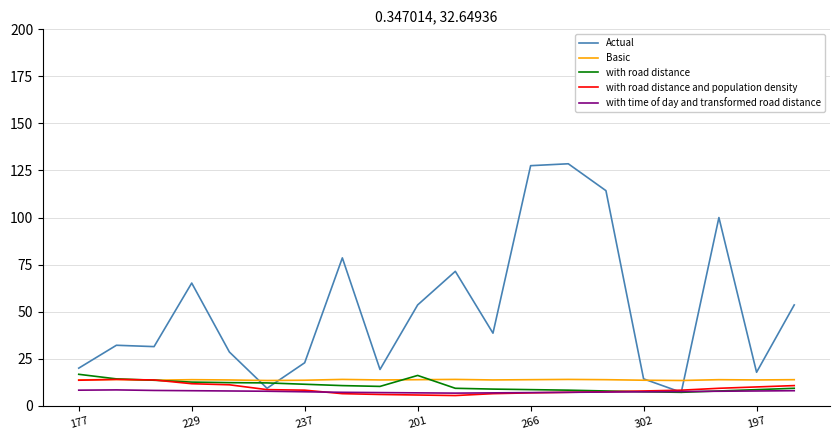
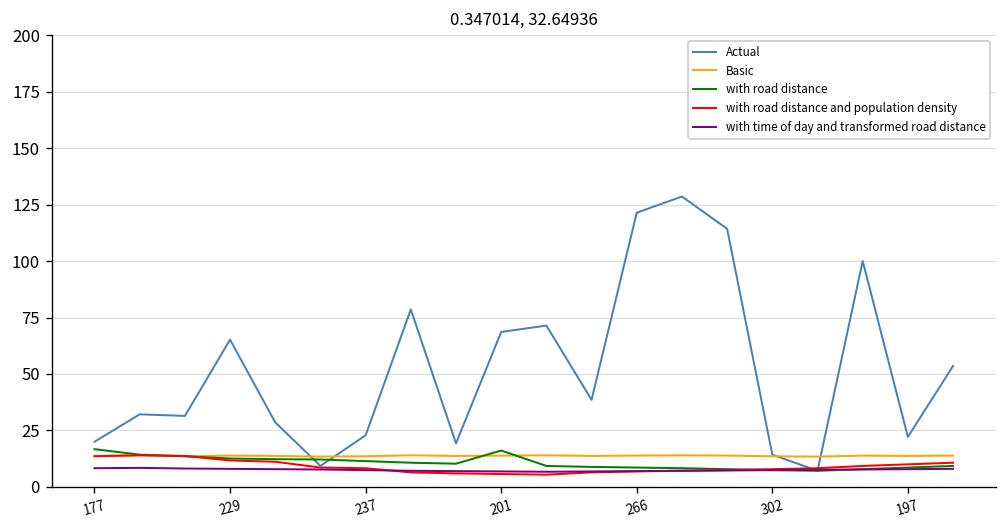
  {
    "Actual": {
      "177": 20,
      "229": 65,
      "237": 23,
-     "201": 54,
-     "266": 128,
-     "197": 18
+     "201": 69,
+     "266": 121,
+     "197": 22
    },
    "Basic": {
      "237": 14,
      "201": 14,
      "266": 14,
      "197": 14
    },
    "with road distance": {
      "177": 17,
      "237": 11,
      "201": 16,
      "266": 9
    },
    "with road distance and population density": {
      "197": 10
    },
    "with time of day and transformed road distance": {
      "177": 8,
      "229": 8
    }
  }
